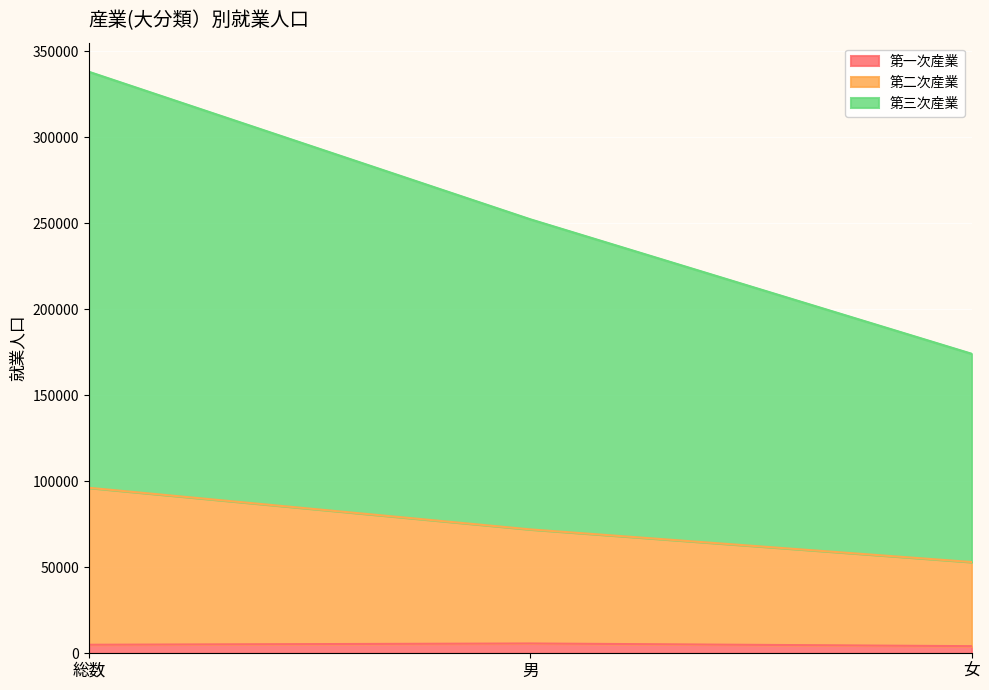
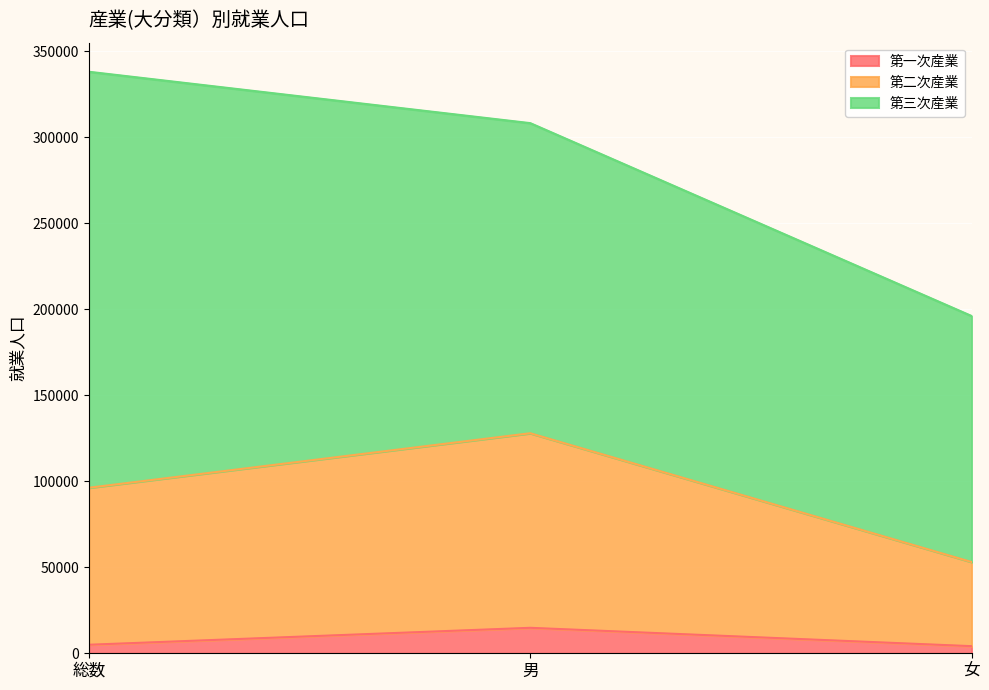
  {
    "第一次産業": {
      "総数": 5000,
-     "男": 6000,
+     "男": 15000,
      "女": 4000
    },
    "第二次産業": {
      "総数": 91000,
-     "男": 66000,
+     "男": 113000,
      "女": 49000
    },
    "第三次産業": {
      "総数": 242000,
      "男": 180000,
-     "女": 121000
+     "女": 143000
    }
  }
